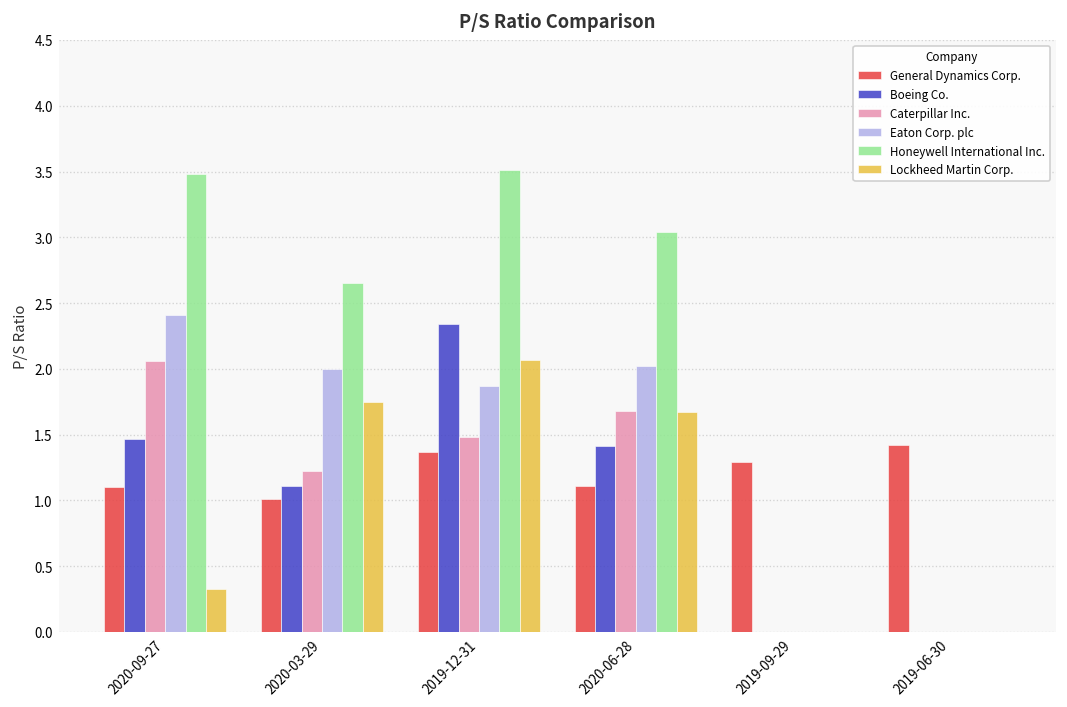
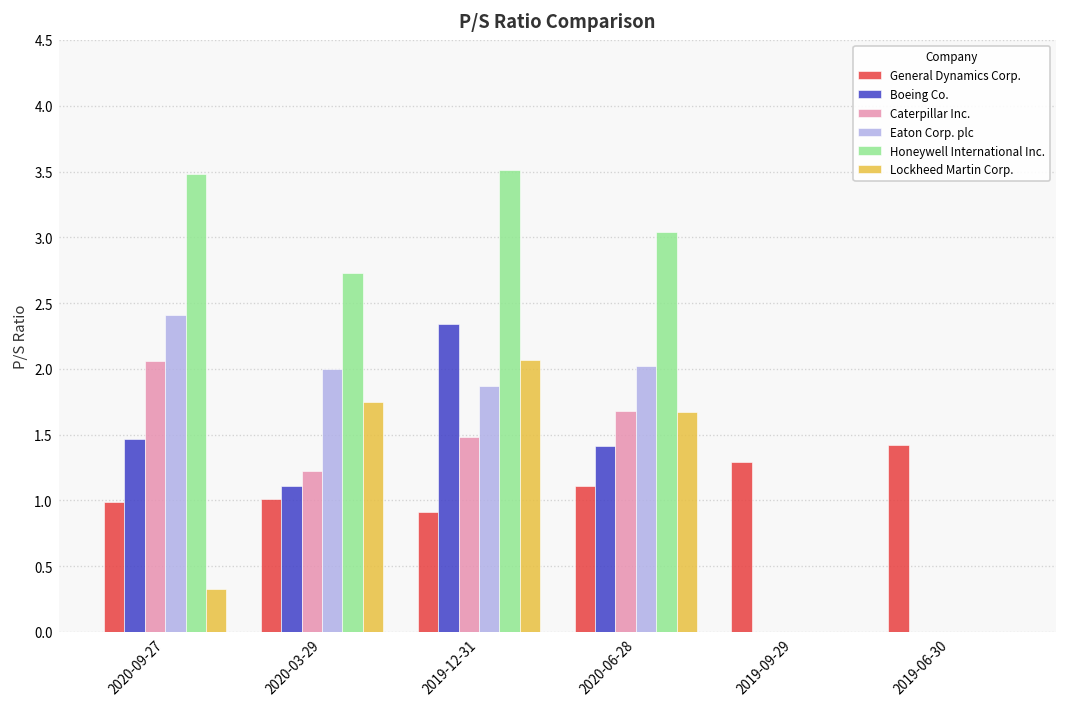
  {
    "General Dynamics Corp.": {
-     "2020-09-27": 1.10,
+     "2020-09-27": 0.99,
      "2020-03-29": 1.01,
-     "2019-12-31": 1.37,
+     "2019-12-31": 0.91,
      "2020-06-28": 1.11,
      "2019-09-29": 1.29,
      "2019-06-30": 1.42
    },
    "Boeing Co.": {
      "2020-09-27": 1.47,
      "2020-03-29": 1.11,
      "2019-12-31": 2.34,
      "2020-06-28": 1.41,
      "2019-09-29": 0.00,
      "2019-06-30": 0.00
    },
    "Caterpillar Inc.": {
      "2020-09-27": 2.06,
      "2020-03-29": 1.22,
      "2019-12-31": 1.48,
      "2020-06-28": 1.68,
      "2019-09-29": 0.00,
      "2019-06-30": 0.00
    },
    "Eaton Corp. plc": {
      "2020-09-27": 2.41,
      "2020-03-29": 2.00,
      "2019-12-31": 1.87,
      "2020-06-28": 2.02,
      "2019-09-29": 0.00,
      "2019-06-30": 0.00
    },
    "Honeywell International Inc.": {
      "2020-09-27": 3.48,
-     "2020-03-29": 2.65,
+     "2020-03-29": 2.73,
      "2019-12-31": 3.51,
      "2020-06-28": 3.04,
      "2019-09-29": 0.00,
      "2019-06-30": 0.00
    },
    "Lockheed Martin Corp.": {
      "2020-09-27": 0.33,
      "2020-03-29": 1.75,
      "2019-12-31": 2.07,
      "2020-06-28": 1.67,
      "2019-09-29": 0.00,
      "2019-06-30": 0.00
    }
  }
